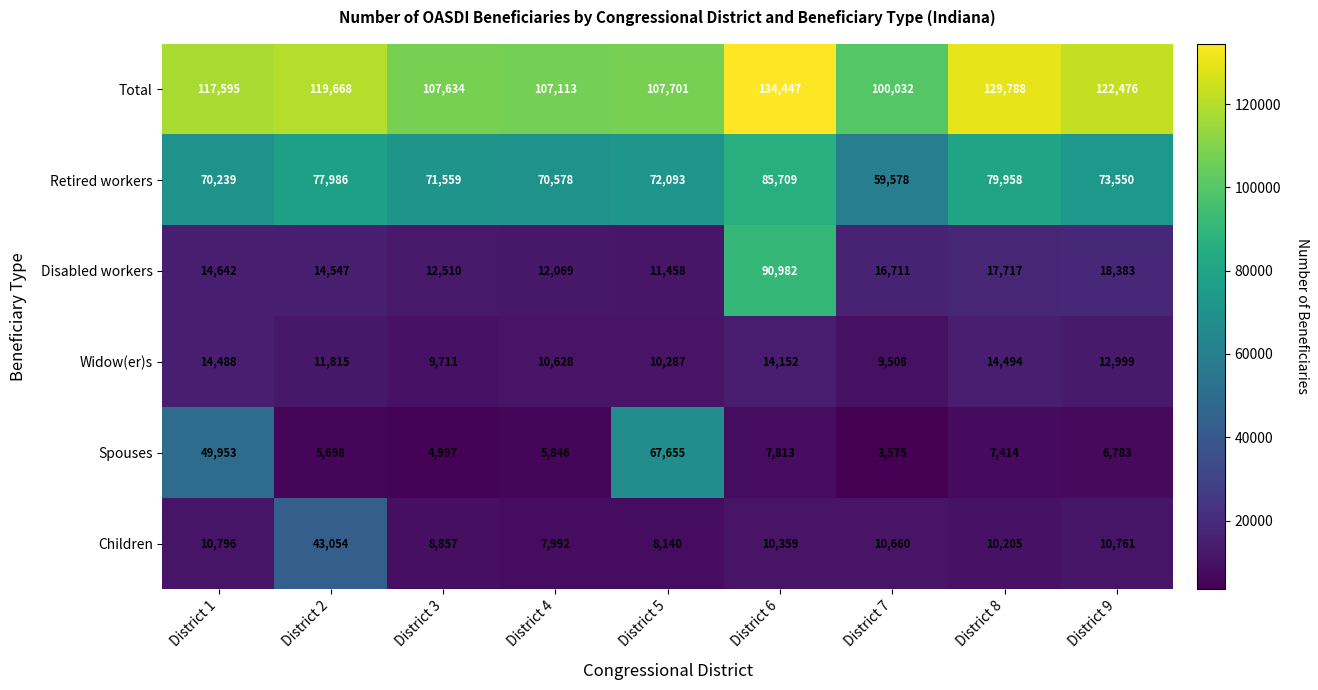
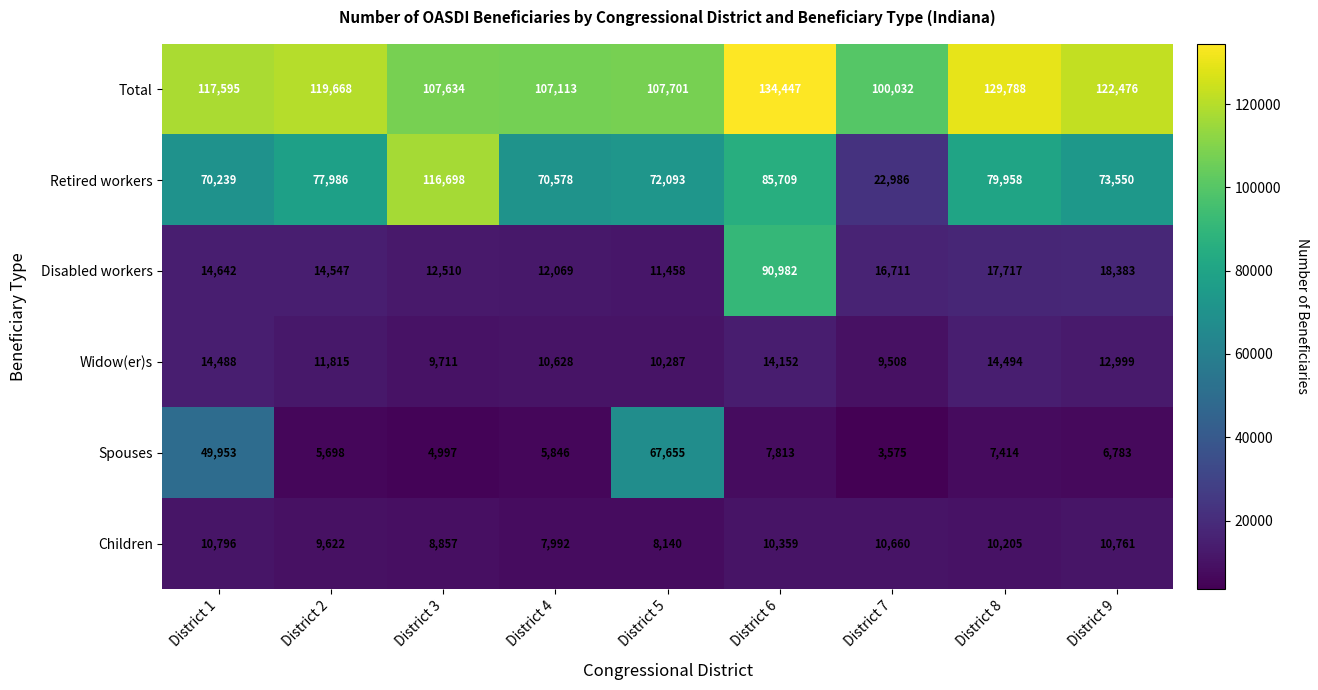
  {
    "Total": {
      "District 1": "117,595",
      "District 2": "119,668",
      "District 3": "107,634",
      "District 4": "107,113",
      "District 5": "107,701",
      "District 6": "134,447",
      "District 7": "100,032",
      "District 8": "129,788",
      "District 9": "122,476"
    },
    "Retired workers": {
      "District 1": "70,239",
      "District 2": "77,986",
-     "District 3": "71,559",
+     "District 3": "116,698",
      "District 4": "70,578",
      "District 5": "72,093",
      "District 6": "85,709",
-     "District 7": "59,578",
+     "District 7": "22,986",
      "District 8": "79,958",
      "District 9": "73,550"
    },
    "Disabled workers": {
      "District 1": "14,642",
      "District 2": "14,547",
      "District 3": "12,510",
      "District 4": "12,069",
      "District 5": "11,458",
      "District 6": "90,982",
      "District 7": "16,711",
      "District 8": "17,717",
      "District 9": "18,383"
    },
    "Widow(er)s": {
      "District 1": "14,488",
      "District 2": "11,815",
      "District 3": "9,711",
      "District 4": "10,628",
      "District 5": "10,287",
      "District 6": "14,152",
      "District 7": "9,508",
      "District 8": "14,494",
      "District 9": "12,999"
    },
    "Spouses": {
      "District 1": "49,953",
      "District 2": "5,698",
      "District 3": "4,997",
      "District 4": "5,846",
      "District 5": "67,655",
      "District 6": "7,813",
      "District 7": "3,575",
      "District 8": "7,414",
      "District 9": "6,783"
    },
    "Children": {
      "District 1": "10,796",
-     "District 2": "43,054",
+     "District 2": "9,622",
      "District 3": "8,857",
      "District 4": "7,992",
      "District 5": "8,140",
      "District 6": "10,359",
      "District 7": "10,660",
      "District 8": "10,205",
      "District 9": "10,761"
    }
  }
